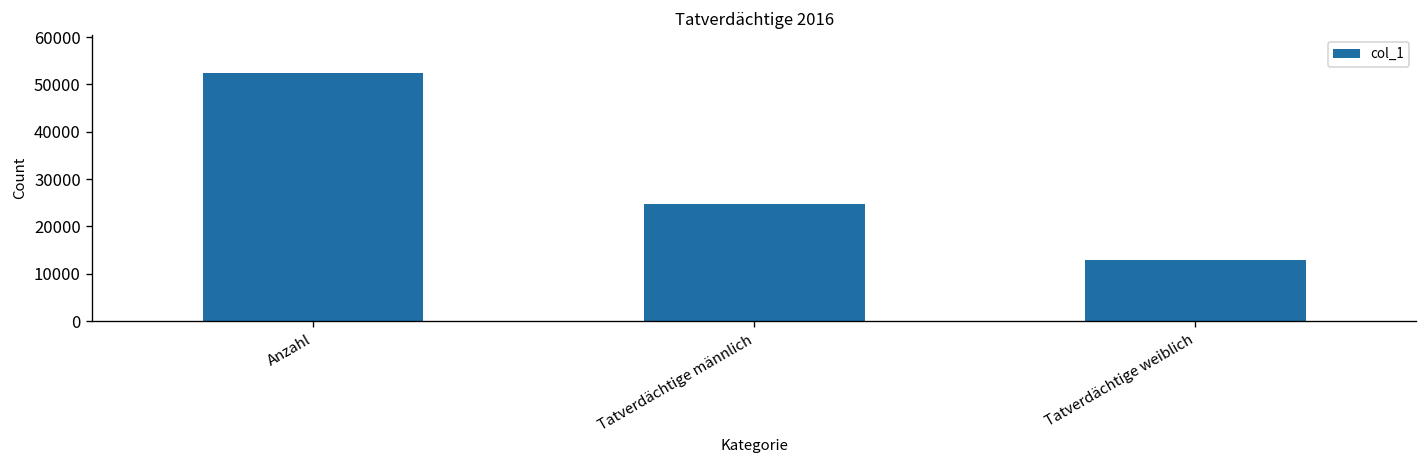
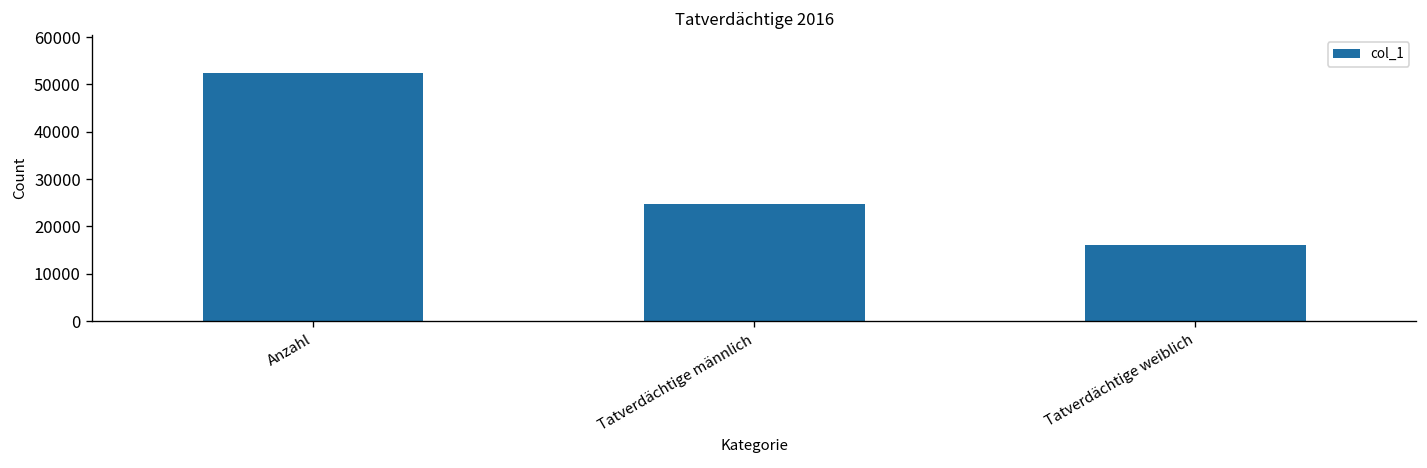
  {
    "Anzahl": 53000,
    "Tatverdächtige männlich": 25000,
-   "Tatverdächtige weiblich": 13000
+   "Tatverdächtige weiblich": 16000
  }
